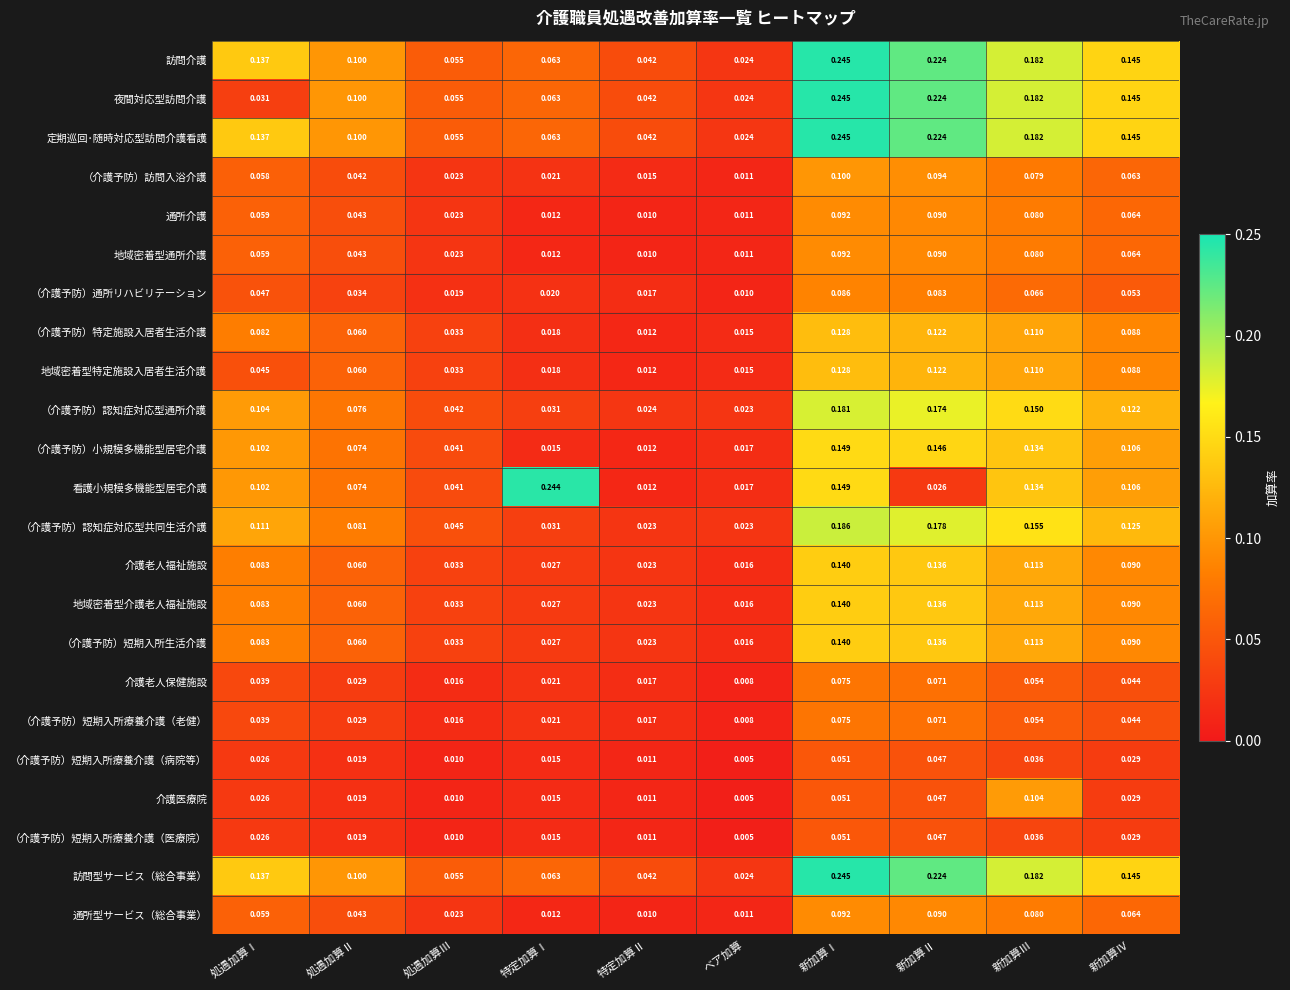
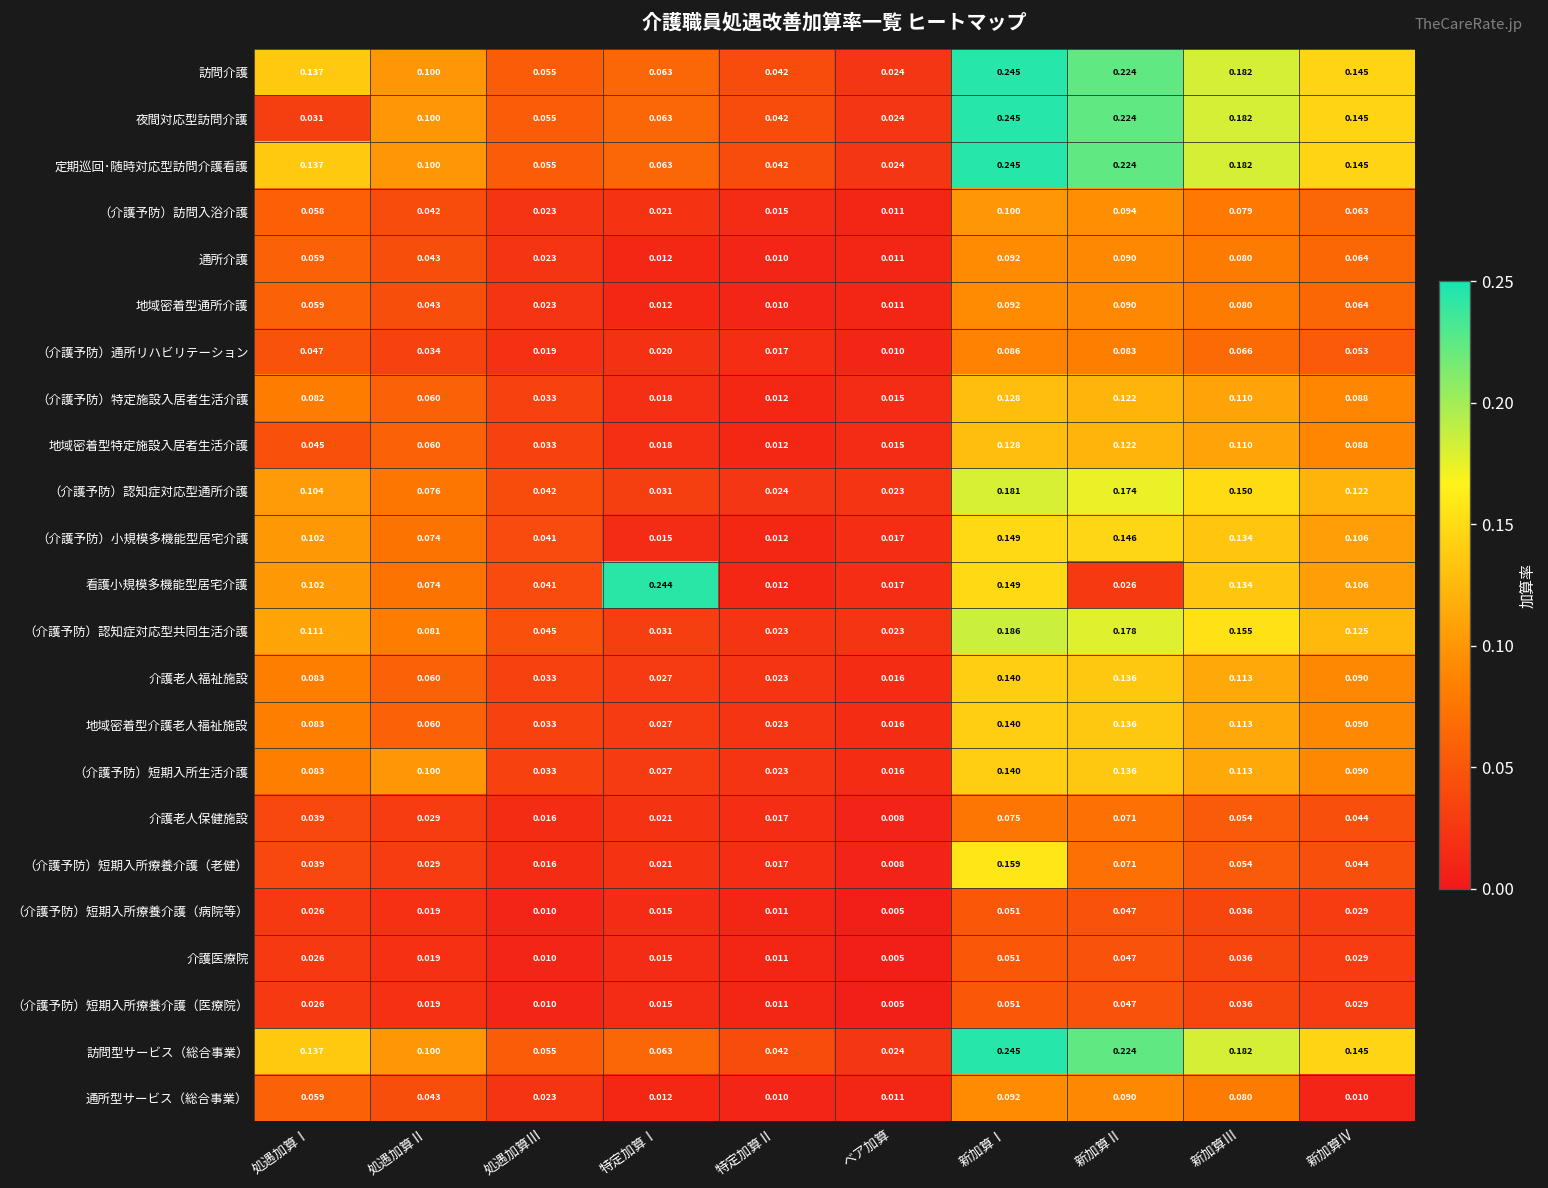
  {
    "（介護予防）短期入所生活介護": {
      "処遇加算Ⅰ": 0.083,
-     "処遇加算Ⅱ": 0.060,
+     "処遇加算Ⅱ": 0.100,
      "処遇加算Ⅲ": 0.033,
      "特定加算Ⅰ": 0.027,
      "特定加算Ⅱ": 0.023,
      "ベア加算": 0.016,
      "新加算Ⅰ": 0.140,
      "新加算Ⅱ": 0.136,
      "新加算Ⅲ": 0.113,
      "新加算Ⅳ": 0.090
    },
    "（介護予防）短期入所療養介護（老健）": {
      "処遇加算Ⅰ": 0.039,
      "処遇加算Ⅱ": 0.029,
      "処遇加算Ⅲ": 0.016,
      "特定加算Ⅰ": 0.021,
      "特定加算Ⅱ": 0.017,
      "ベア加算": 0.008,
-     "新加算Ⅰ": 0.075,
+     "新加算Ⅰ": 0.159,
      "新加算Ⅱ": 0.071,
      "新加算Ⅲ": 0.054,
      "新加算Ⅳ": 0.044
    },
    "介護医療院": {
      "処遇加算Ⅰ": 0.026,
      "処遇加算Ⅱ": 0.019,
      "処遇加算Ⅲ": 0.010,
      "特定加算Ⅰ": 0.015,
      "特定加算Ⅱ": 0.011,
      "ベア加算": 0.005,
      "新加算Ⅰ": 0.051,
      "新加算Ⅱ": 0.047,
-     "新加算Ⅲ": 0.104,
+     "新加算Ⅲ": 0.036,
      "新加算Ⅳ": 0.029
    },
    "通所型サービス（総合事業）": {
      "処遇加算Ⅰ": 0.059,
      "処遇加算Ⅱ": 0.043,
      "処遇加算Ⅲ": 0.023,
      "特定加算Ⅰ": 0.012,
      "特定加算Ⅱ": 0.010,
      "ベア加算": 0.011,
      "新加算Ⅰ": 0.092,
      "新加算Ⅱ": 0.090,
      "新加算Ⅲ": 0.080,
-     "新加算Ⅳ": 0.064
+     "新加算Ⅳ": 0.010
    }
  }
